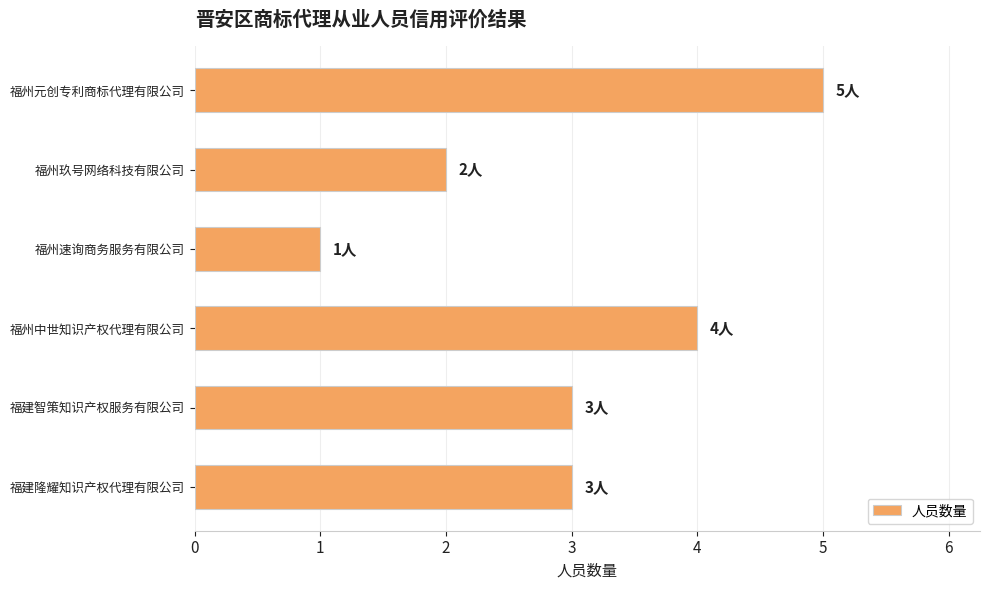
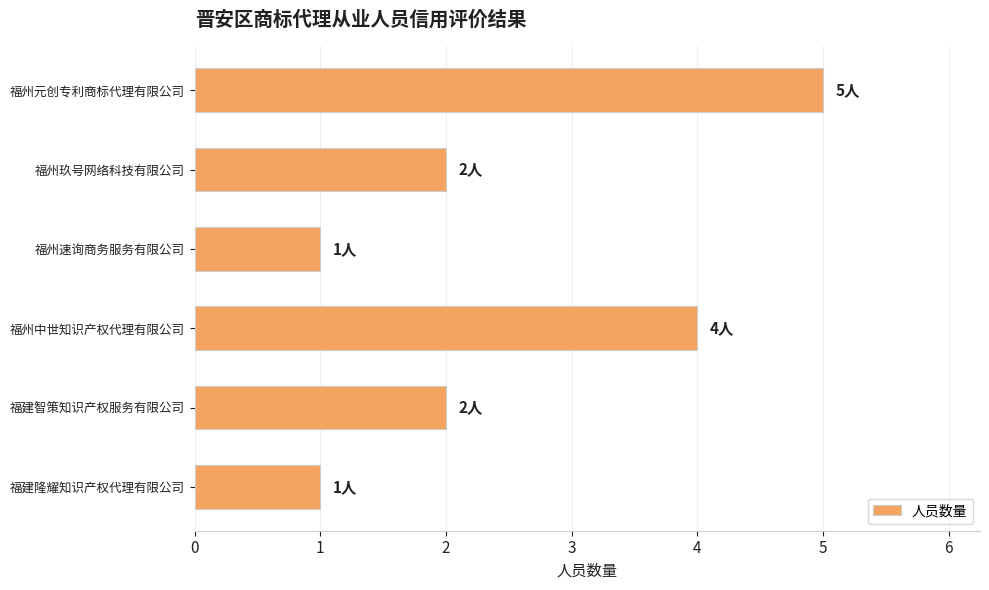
  {
    "福州元创专利商标代理有限公司": "5人",
    "福州玖号网络科技有限公司": "2人",
    "福州速询商务服务有限公司": "1人",
    "福州中世知识产权代理有限公司": "4人",
-   "福建智策知识产权服务有限公司": "3人",
-   "福建隆耀知识产权代理有限公司": "3人"
+   "福建智策知识产权服务有限公司": "2人",
+   "福建隆耀知识产权代理有限公司": "1人"
  }
